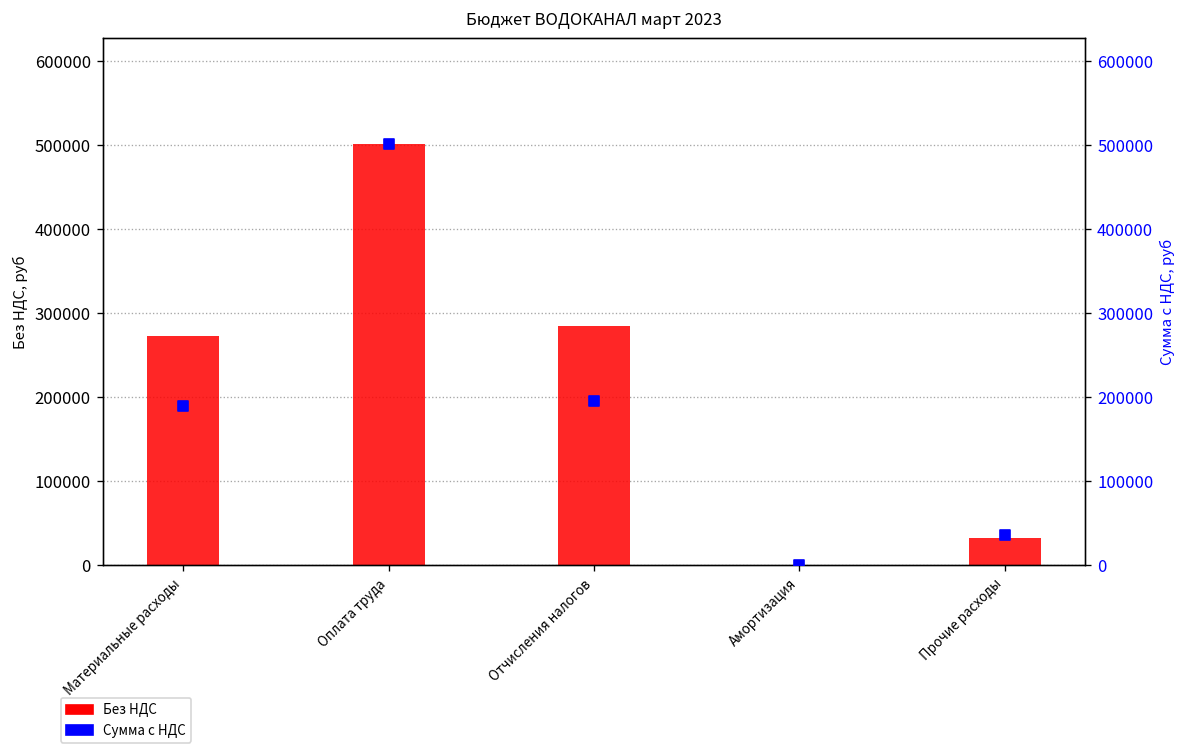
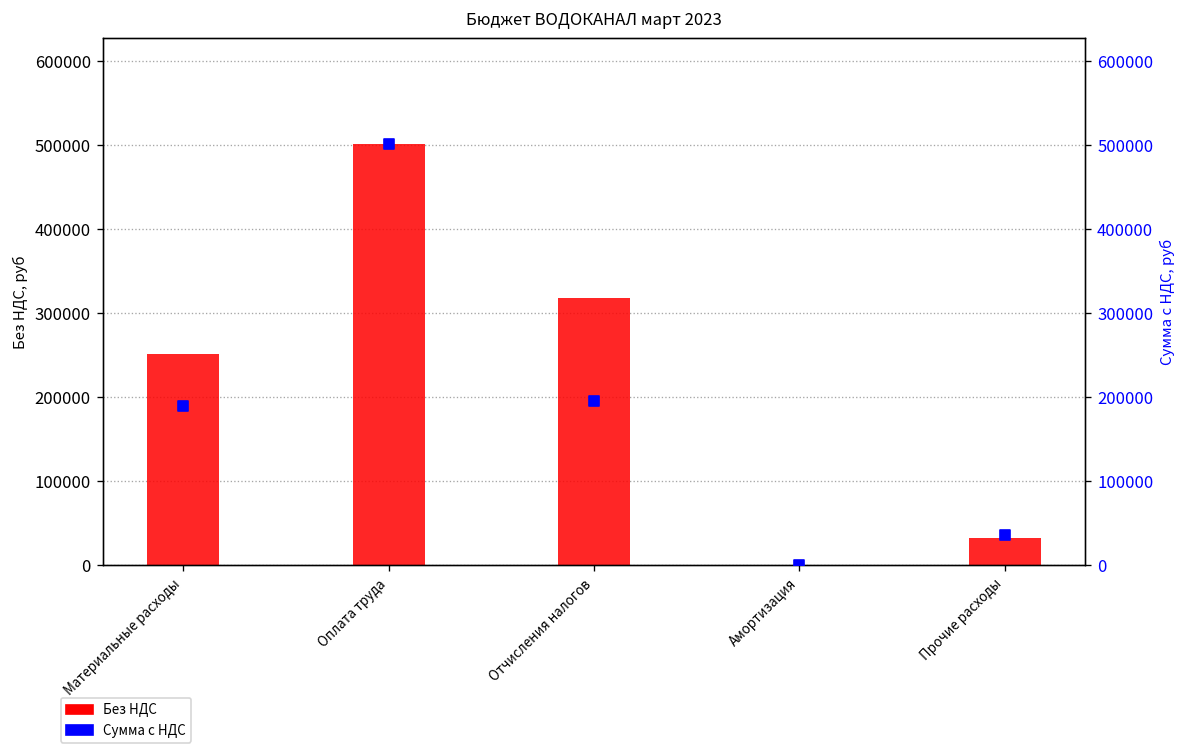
  {
    "Без НДС": {
-     "Материальные расходы": 270000,
+     "Материальные расходы": 250000,
      "Оплата труда": 500000,
-     "Отчисления налогов": 280000,
+     "Отчисления налогов": 320000,
      "Амортизация": 0,
      "Прочие расходы": 30000
    }
  }
